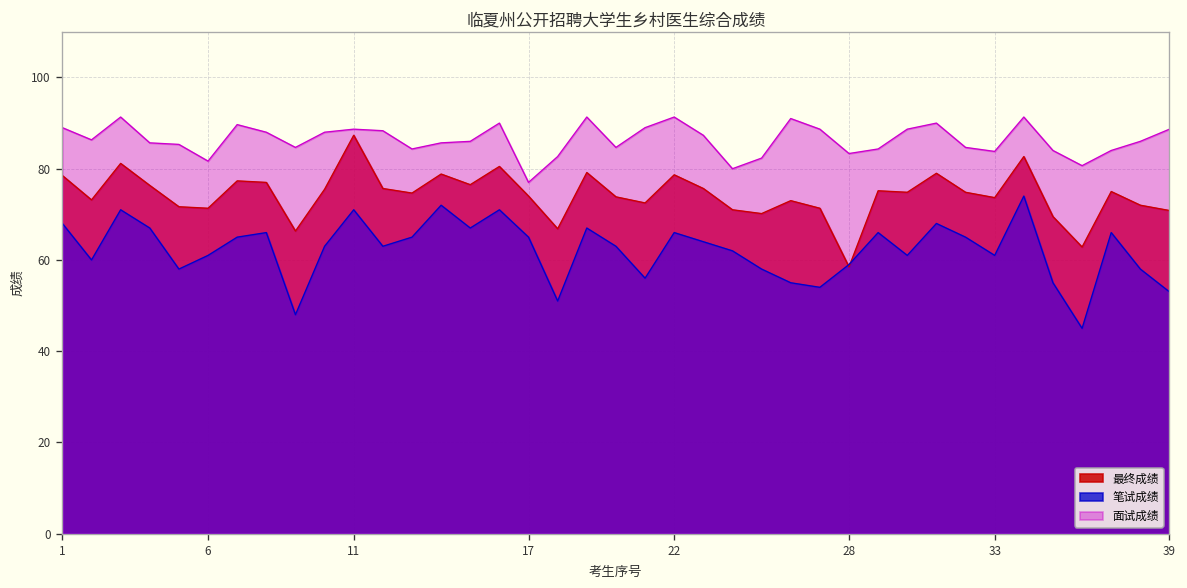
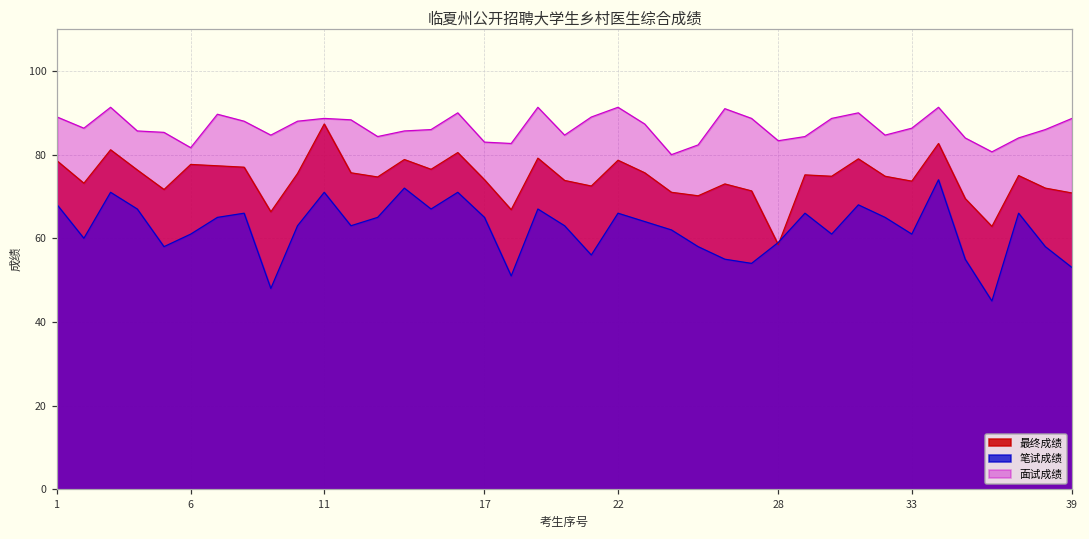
  {
    "最终成绩": {
      "1": 79,
-     "6": 71,
+     "6": 78,
      "11": 87,
      "17": 74,
      "22": 79,
      "33": 74,
      "39": 71
    },
    "笔试成绩": {
      "1": 68,
      "6": 61,
      "11": 71,
      "17": 65,
      "22": 66,
      "33": 61,
      "39": 53
    },
    "面试成绩": {
      "1": 89,
      "6": 82,
      "11": 89,
-     "17": 77,
+     "17": 83,
      "22": 91,
      "28": 83,
-     "33": 84,
+     "33": 86,
      "39": 89
    }
  }
